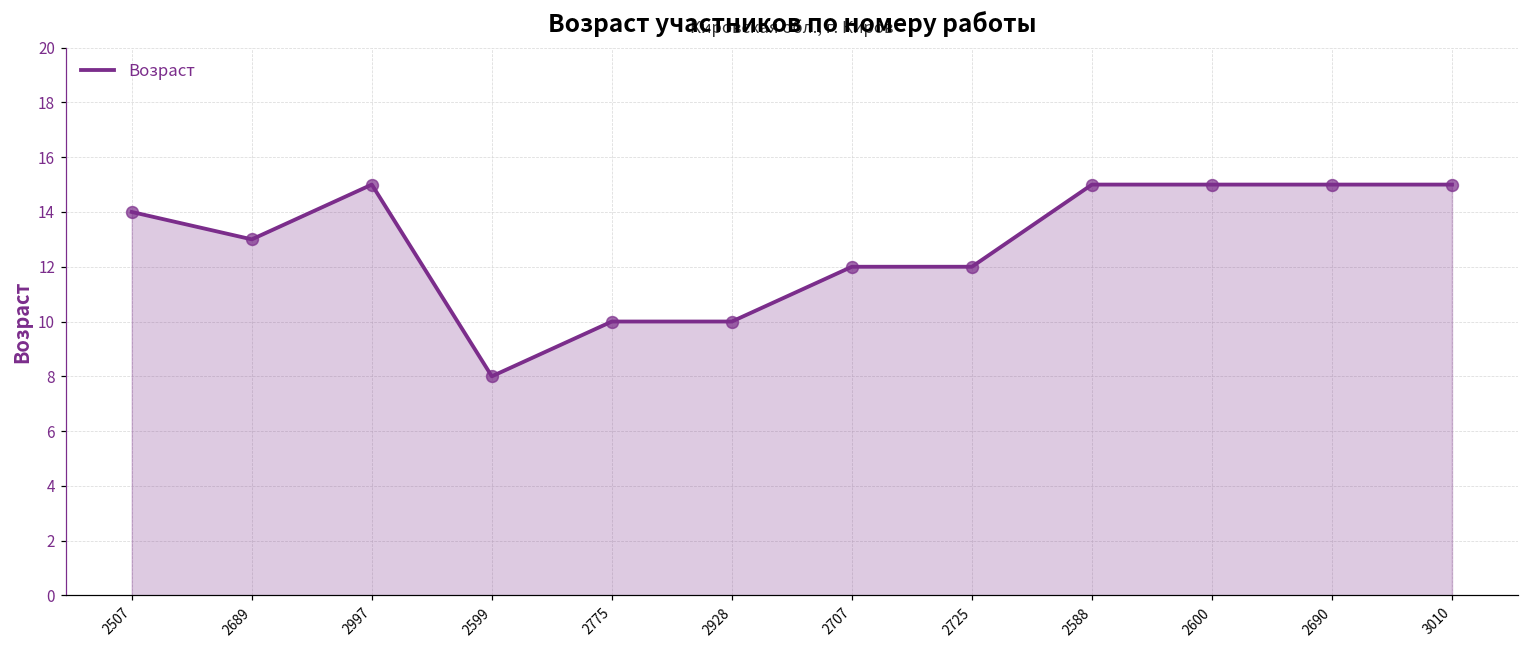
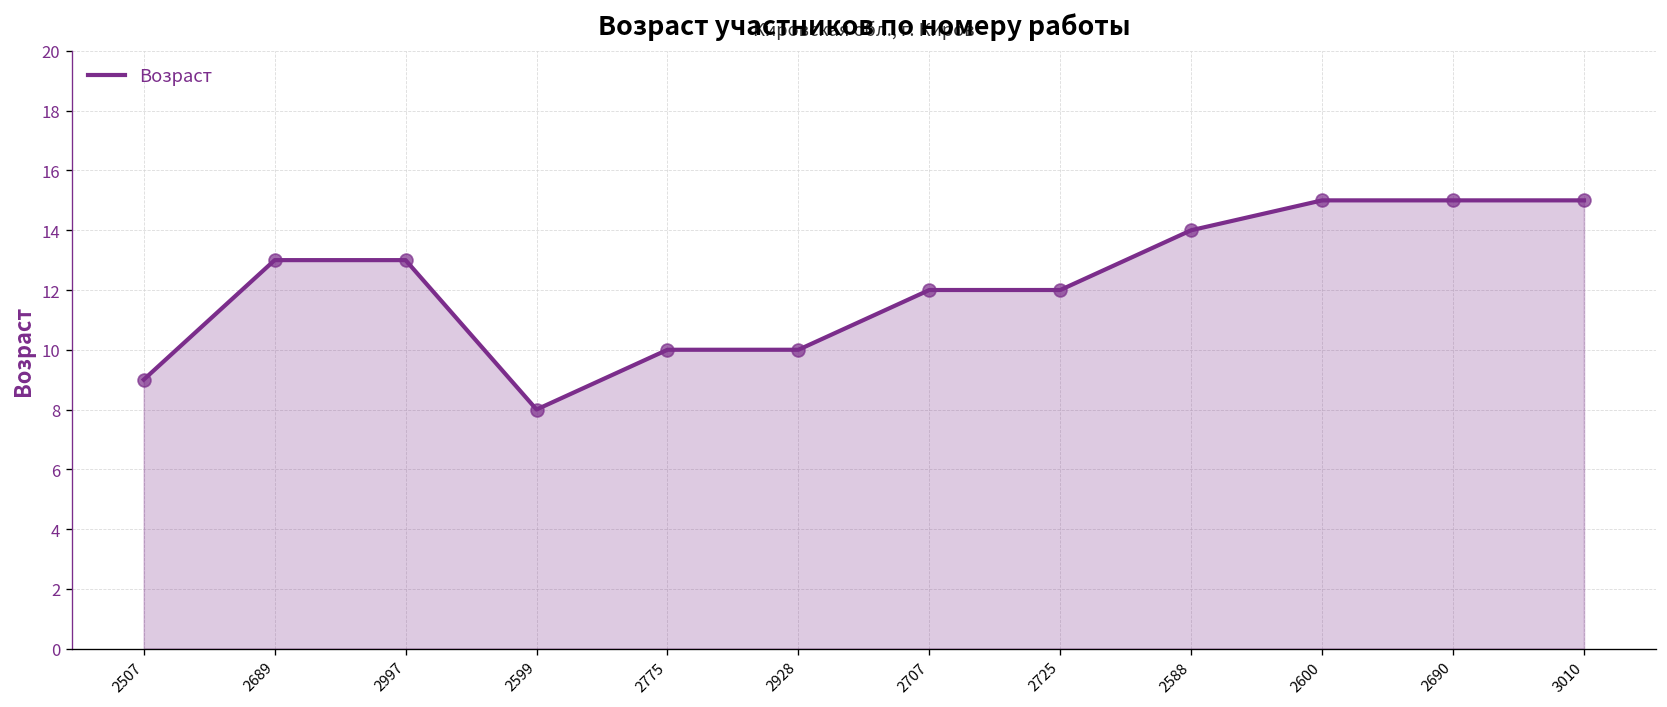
  {
-   "2507": 14,
+   "2507": 9,
    "2689": 13,
-   "2997": 15,
+   "2997": 13,
    "2599": 8,
    "2775": 10,
    "2928": 10,
    "2707": 12,
    "2725": 12,
-   "2588": 15,
+   "2588": 14,
    "2600": 15,
    "2690": 15,
    "3010": 15
  }
